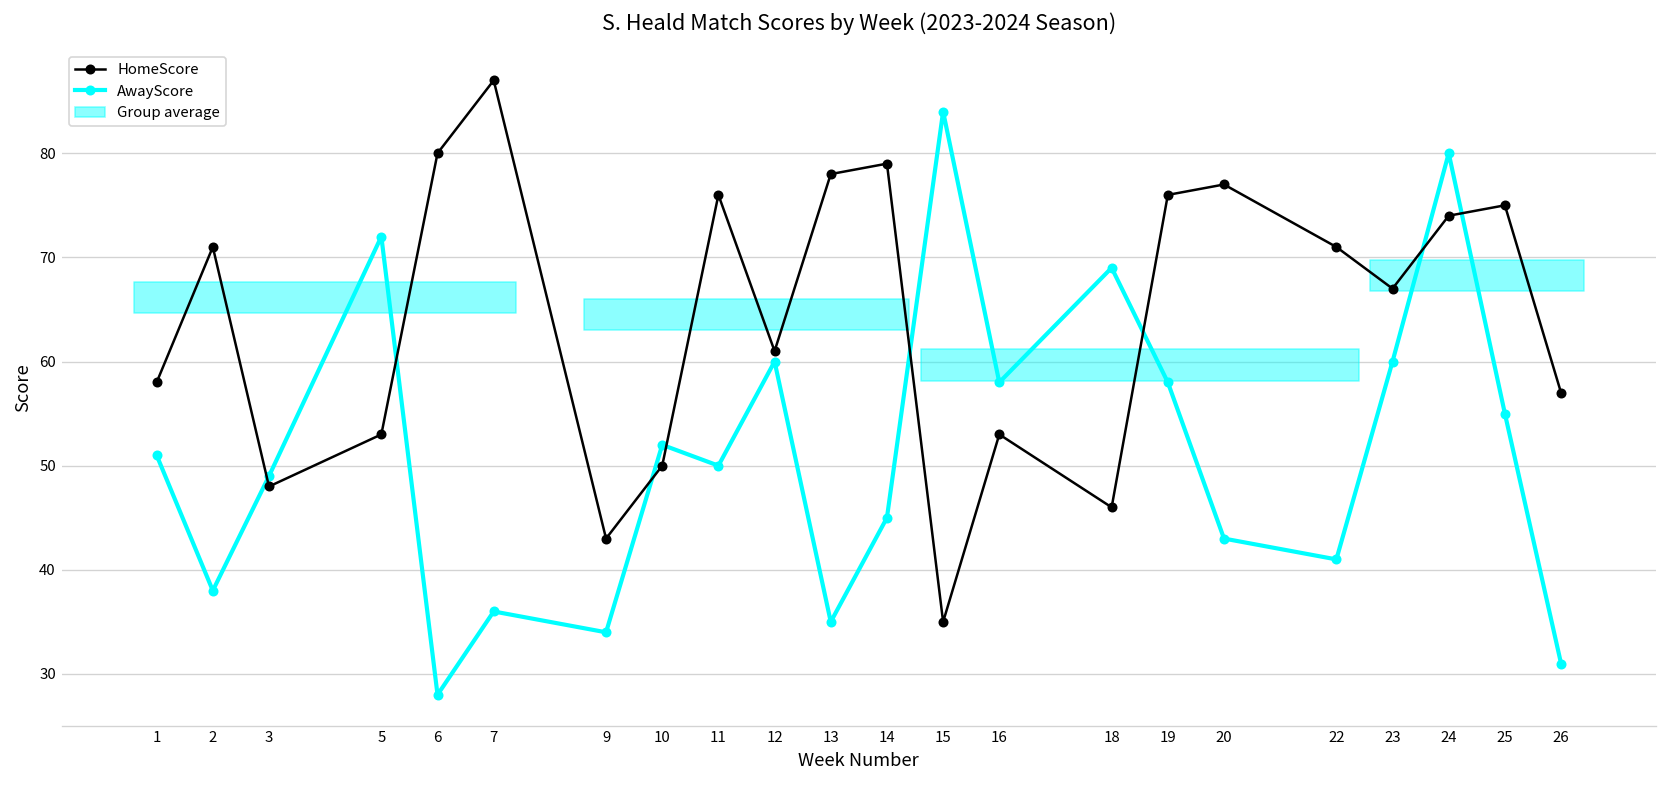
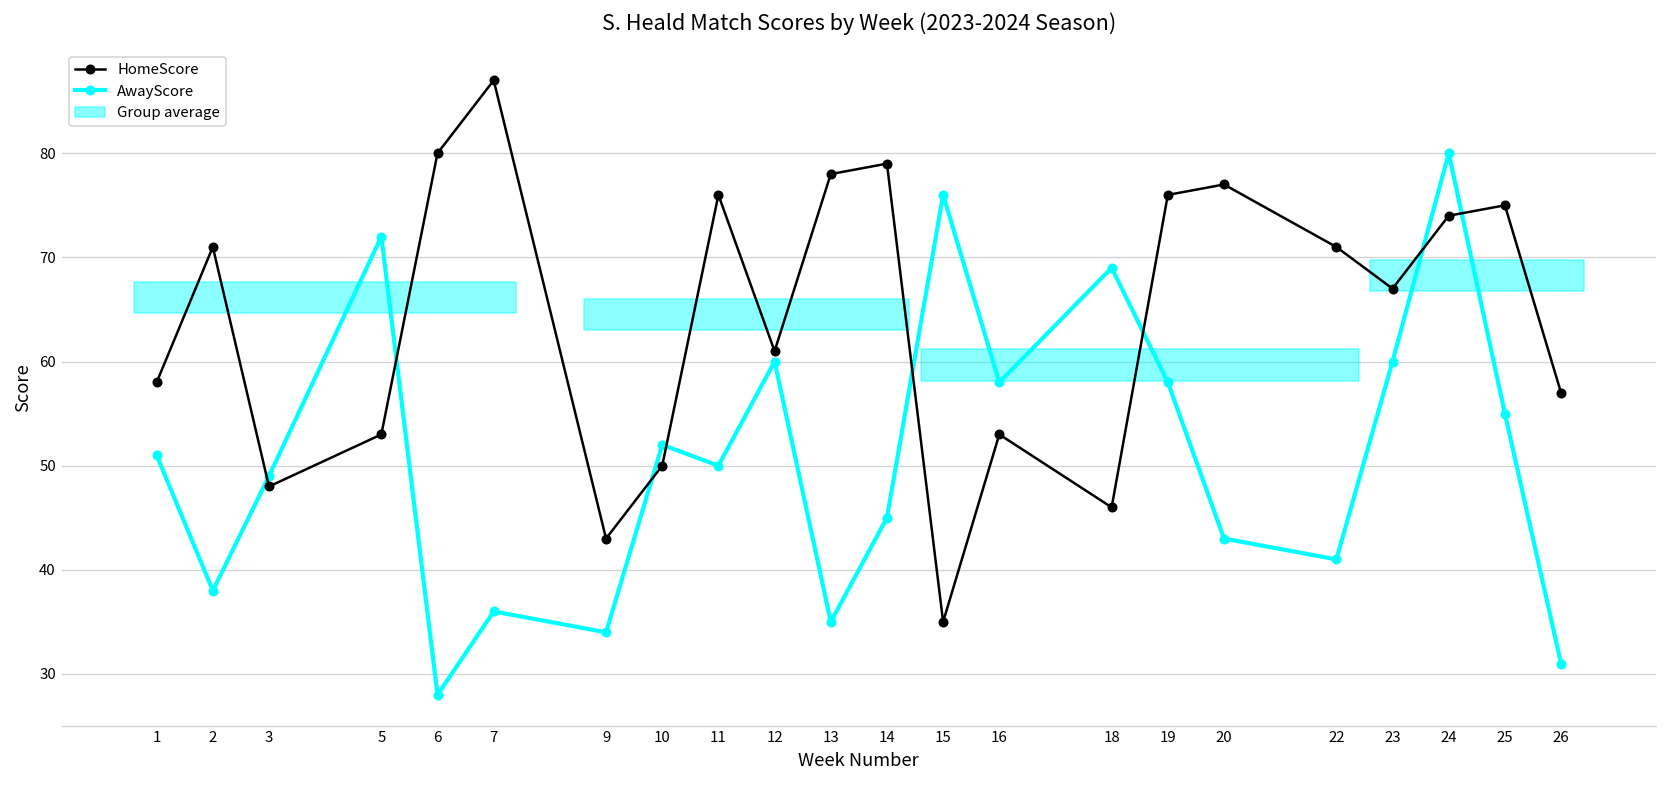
  {
    "HomeScore": {
      "1": 58,
      "2": 71,
      "3": 48,
      "5": 53,
      "6": 80,
      "7": 87,
      "9": 43,
      "10": 50,
      "11": 76,
      "12": 61,
      "13": 78,
      "14": 79,
      "15": 35,
      "16": 53,
      "18": 46,
      "19": 76,
      "20": 77,
      "22": 71,
      "23": 67,
      "24": 74,
      "25": 75,
      "26": 57
    },
    "AwayScore": {
      "1": 51,
      "2": 38,
      "3": 49,
      "5": 72,
      "6": 28,
      "7": 36,
      "9": 34,
      "10": 52,
      "11": 50,
      "12": 60,
      "13": 35,
      "14": 45,
-     "15": 84,
+     "15": 76,
      "16": 58,
      "18": 69,
      "19": 58,
      "20": 43,
      "22": 41,
      "23": 60,
      "24": 80,
      "25": 55,
      "26": 31
    }
  }
